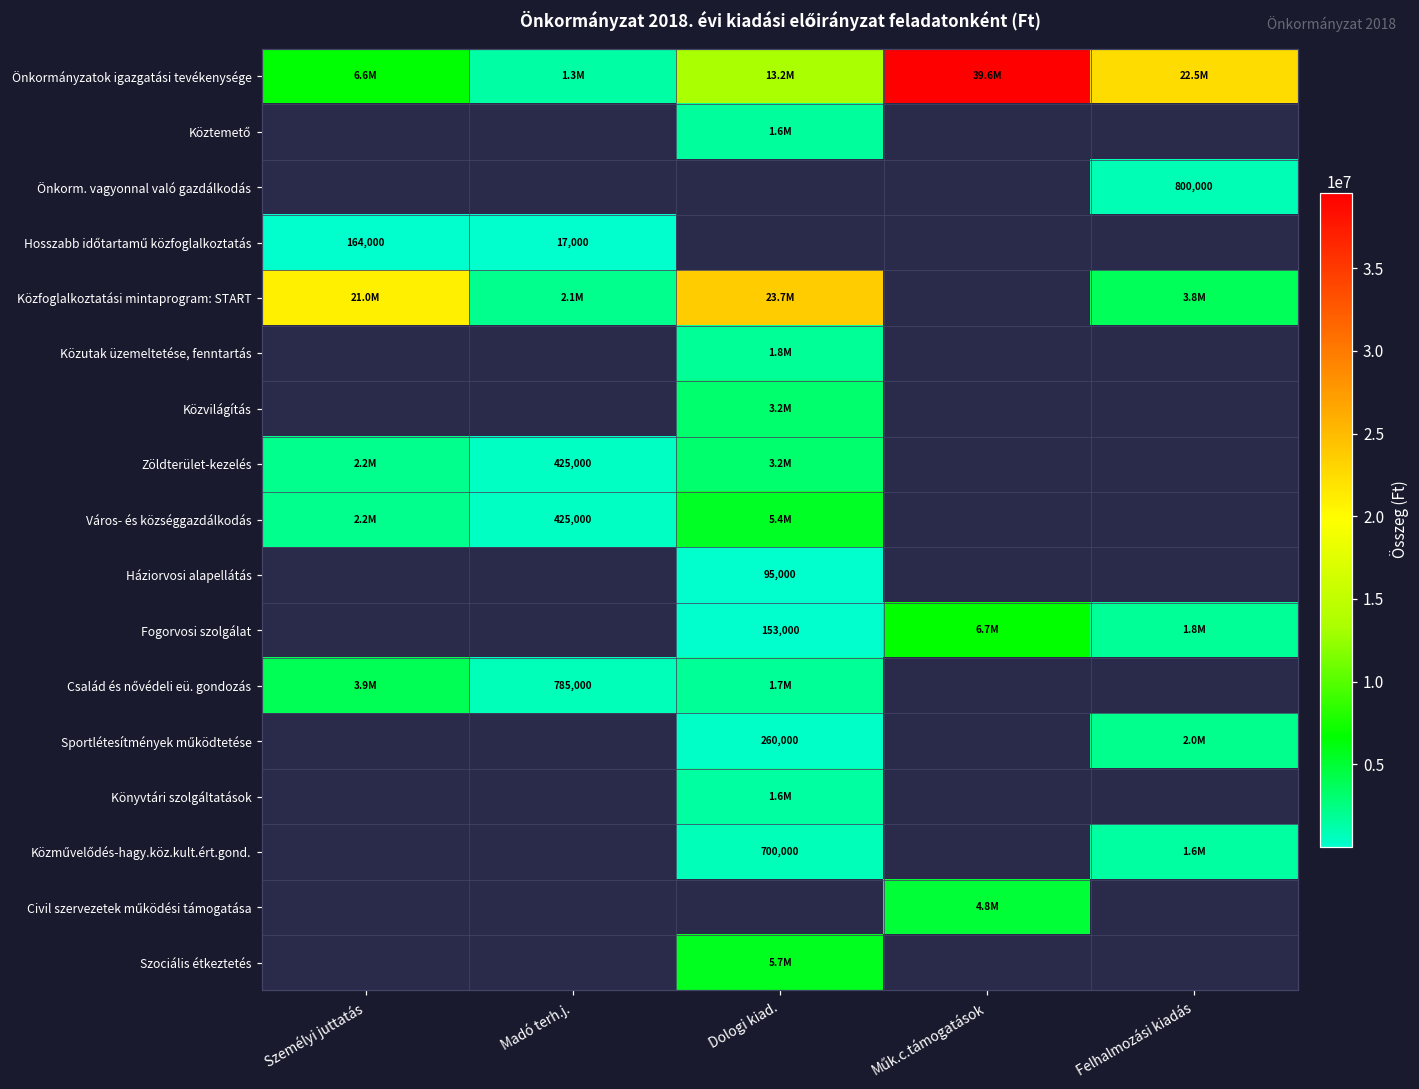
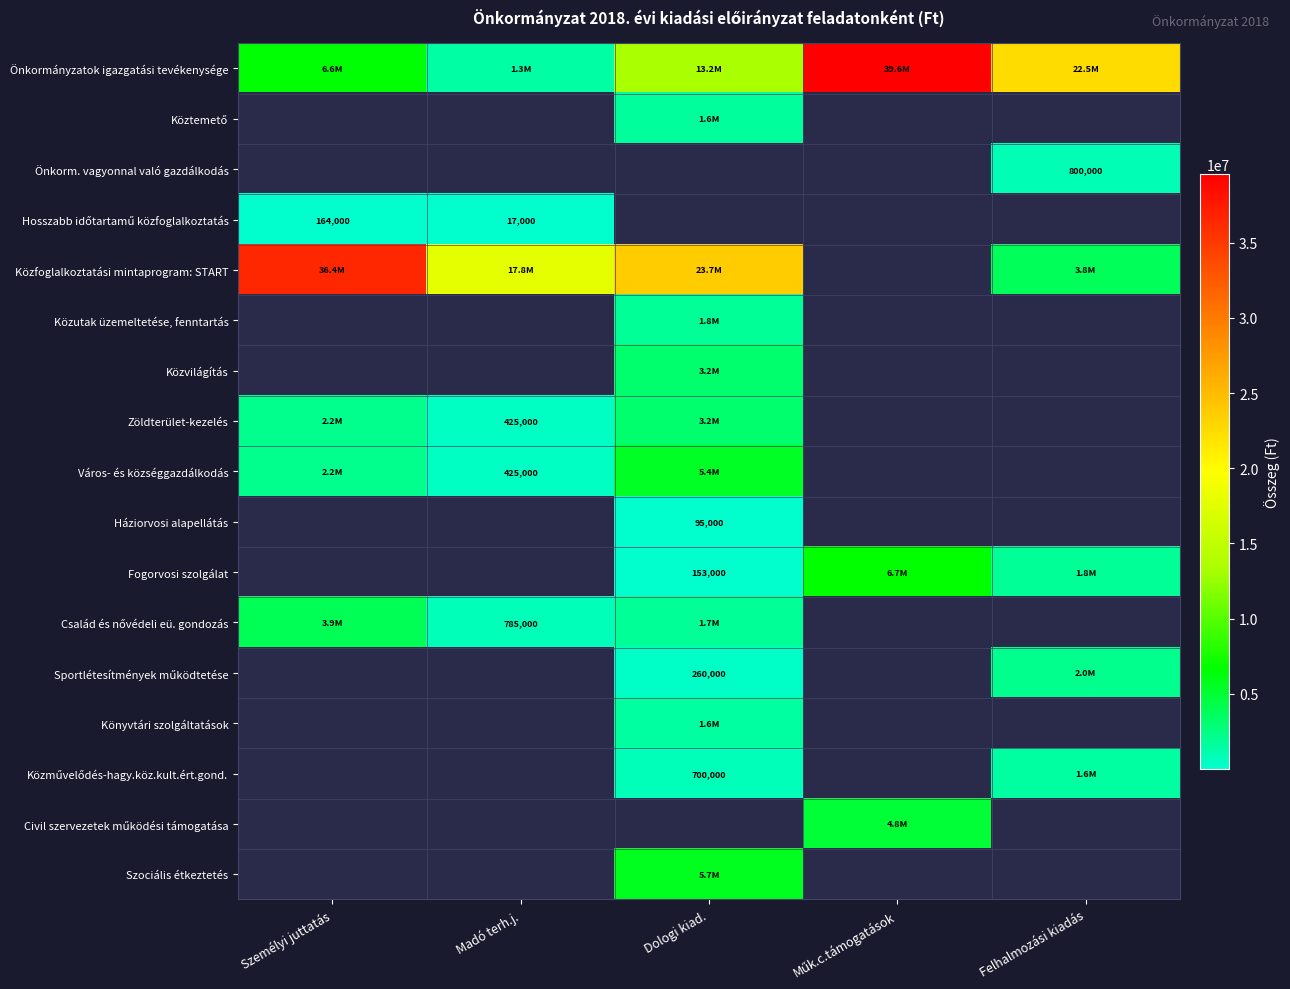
  {
    "Önkormányzatok igazgatási tevékenysége": {
      "Személyi juttatás": "6.6M",
      "Madó terh.j.": "1.3M",
      "Dologi kiad.": "13.2M",
      "Műk.c.támogatások": "39.6M",
      "Felhalmozási kiadás": "22.5M"
    },
    "Köztemető": {
      "Dologi kiad.": "1.6M"
    },
    "Önkorm. vagyonnal való gazdálkodás": {
      "Felhalmozási kiadás": "800,000"
    },
    "Hosszabb időtartamű közfoglalkoztatás": {
      "Személyi juttatás": "164,000",
      "Madó terh.j.": "17,000"
    },
    "Közfoglalkoztatási mintaprogram: START": {
-     "Személyi juttatás": "21.0M",
-     "Madó terh.j.": "2.1M",
+     "Személyi juttatás": "36.4M",
+     "Madó terh.j.": "17.8M",
      "Dologi kiad.": "23.7M",
      "Felhalmozási kiadás": "3.8M"
    },
    "Közutak üzemeltetése, fenntartás": {
      "Dologi kiad.": "1.8M"
    },
    "Közvilágítás": {
      "Dologi kiad.": "3.2M"
    },
    "Zöldterület-kezelés": {
      "Személyi juttatás": "2.2M",
      "Madó terh.j.": "425,000",
      "Dologi kiad.": "3.2M"
    },
    "Város- és községgazdálkodás": {
      "Személyi juttatás": "2.2M",
      "Madó terh.j.": "425,000",
      "Dologi kiad.": "5.4M"
    },
    "Háziorvosi alapellátás": {
      "Dologi kiad.": "95,000"
    },
    "Fogorvosi szolgálat": {
      "Dologi kiad.": "153,000",
      "Műk.c.támogatások": "6.7M",
      "Felhalmozási kiadás": "1.8M"
    },
    "Család és nővédeli eü. gondozás": {
      "Személyi juttatás": "3.9M",
      "Madó terh.j.": "785,000",
      "Dologi kiad.": "1.7M"
    },
    "Sportlétesítmények működtetése": {
      "Dologi kiad.": "260,000",
      "Felhalmozási kiadás": "2.0M"
    },
    "Könyvtári szolgáltatások": {
      "Dologi kiad.": "1.6M"
    },
    "Közművelődés-hagy.köz.kult.ért.gond.": {
      "Dologi kiad.": "700,000",
      "Felhalmozási kiadás": "1.6M"
    },
    "Civil szervezetek működési támogatása": {
      "Műk.c.támogatások": "4.8M"
    },
    "Szociális étkeztetés": {
      "Dologi kiad.": "5.7M"
    }
  }
